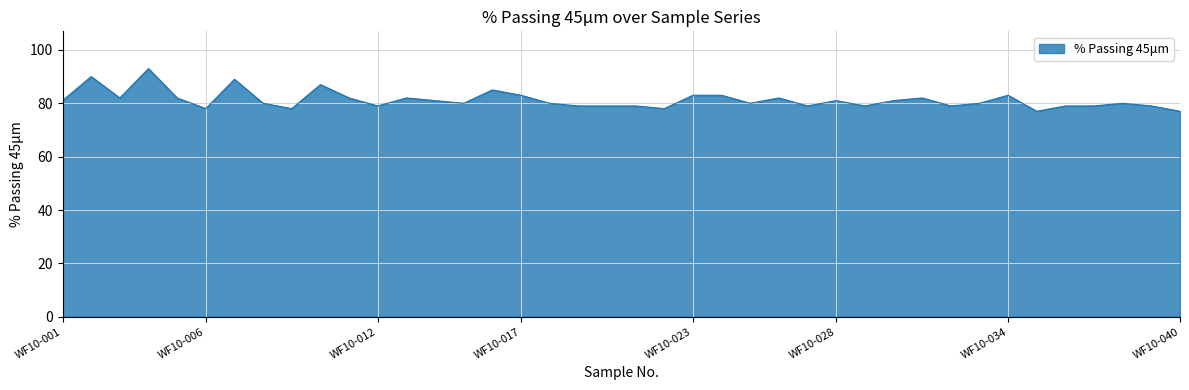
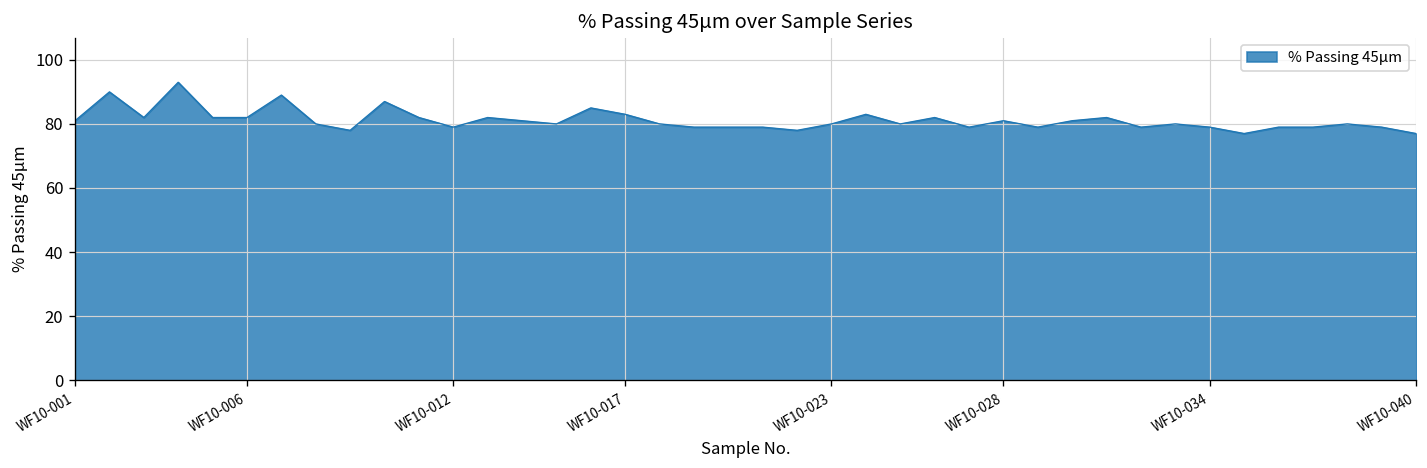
  {
    "WF10-001": 81,
-   "WF10-006": 78,
+   "WF10-006": 82,
    "WF10-012": 79,
    "WF10-017": 83,
-   "WF10-023": 83,
+   "WF10-023": 80,
    "WF10-028": 81,
-   "WF10-034": 83,
+   "WF10-034": 79,
    "WF10-040": 77
  }
